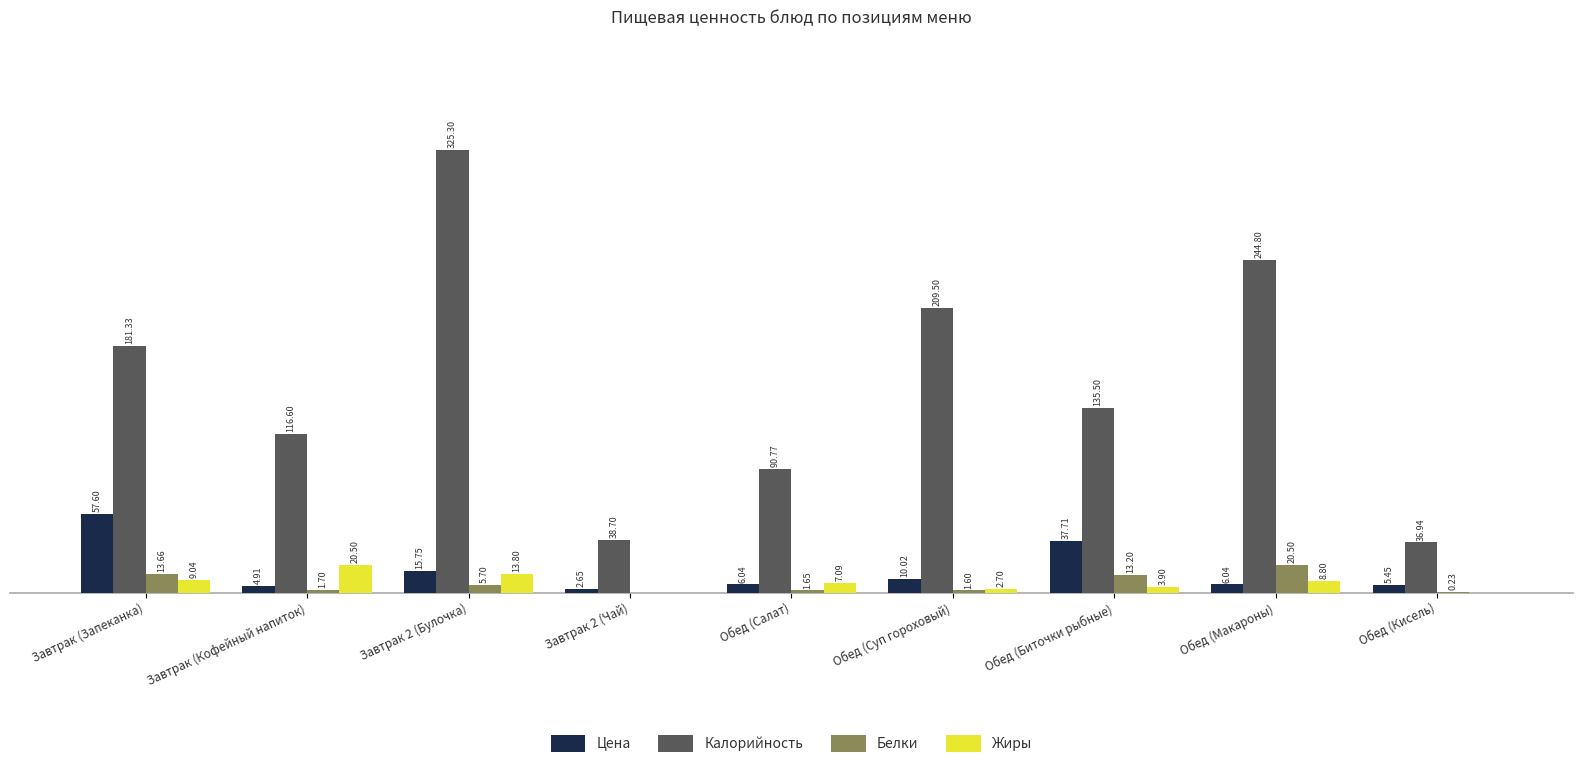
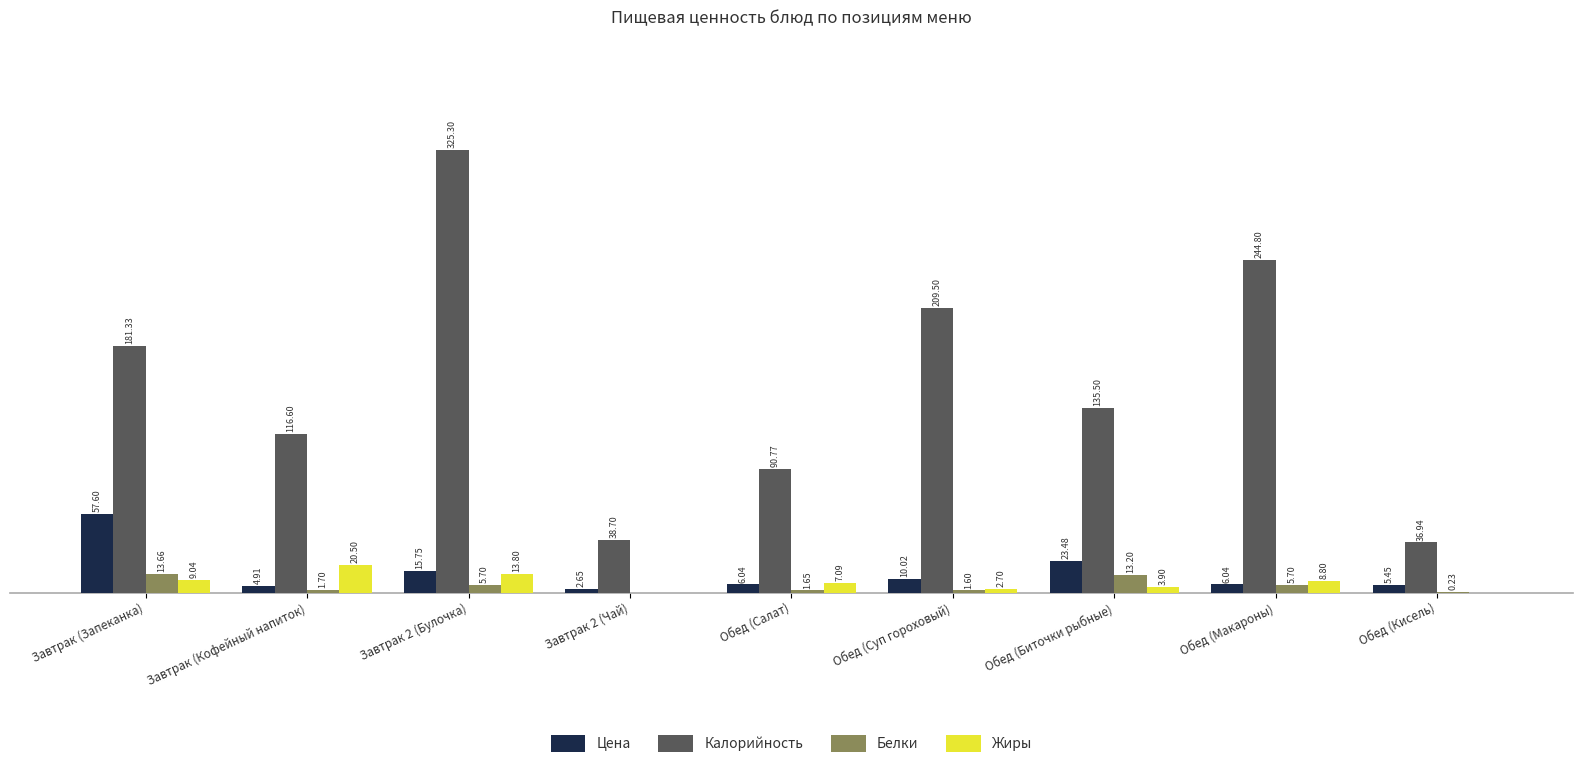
  {
    "Цена": {
      "Завтрак (Запеканка)": 57.60,
      "Завтрак (Кофейный напиток)": 4.91,
      "Завтрак 2 (Булочка)": 15.75,
      "Завтрак 2 (Чай)": 2.65,
      "Обед (Салат)": 6.04,
      "Обед (Суп гороховый)": 10.02,
-     "Обед (Биточки рыбные)": 37.71,
+     "Обед (Биточки рыбные)": 23.48,
      "Обед (Макароны)": 6.04,
      "Обед (Кисель)": 5.45
    },
    "Калорийность": {
      "Завтрак (Запеканка)": 181.33,
      "Завтрак (Кофейный напиток)": 116.60,
      "Завтрак 2 (Булочка)": 325.30,
      "Завтрак 2 (Чай)": 38.70,
      "Обед (Салат)": 90.77,
      "Обед (Суп гороховый)": 209.50,
      "Обед (Биточки рыбные)": 135.50,
      "Обед (Макароны)": 244.80,
      "Обед (Кисель)": 36.94
    },
    "Белки": {
      "Завтрак (Запеканка)": 13.66,
      "Завтрак (Кофейный напиток)": 1.70,
      "Завтрак 2 (Булочка)": 5.70,
      "Обед (Салат)": 1.65,
      "Обед (Суп гороховый)": 1.60,
      "Обед (Биточки рыбные)": 13.20,
-     "Обед (Макароны)": 20.50,
+     "Обед (Макароны)": 5.70,
      "Обед (Кисель)": 0.23
    },
    "Жиры": {
      "Завтрак (Запеканка)": 9.04,
      "Завтрак (Кофейный напиток)": 20.50,
      "Завтрак 2 (Булочка)": 13.80,
      "Обед (Салат)": 7.09,
      "Обед (Суп гороховый)": 2.70,
      "Обед (Биточки рыбные)": 3.90,
      "Обед (Макароны)": 8.80
    }
  }
